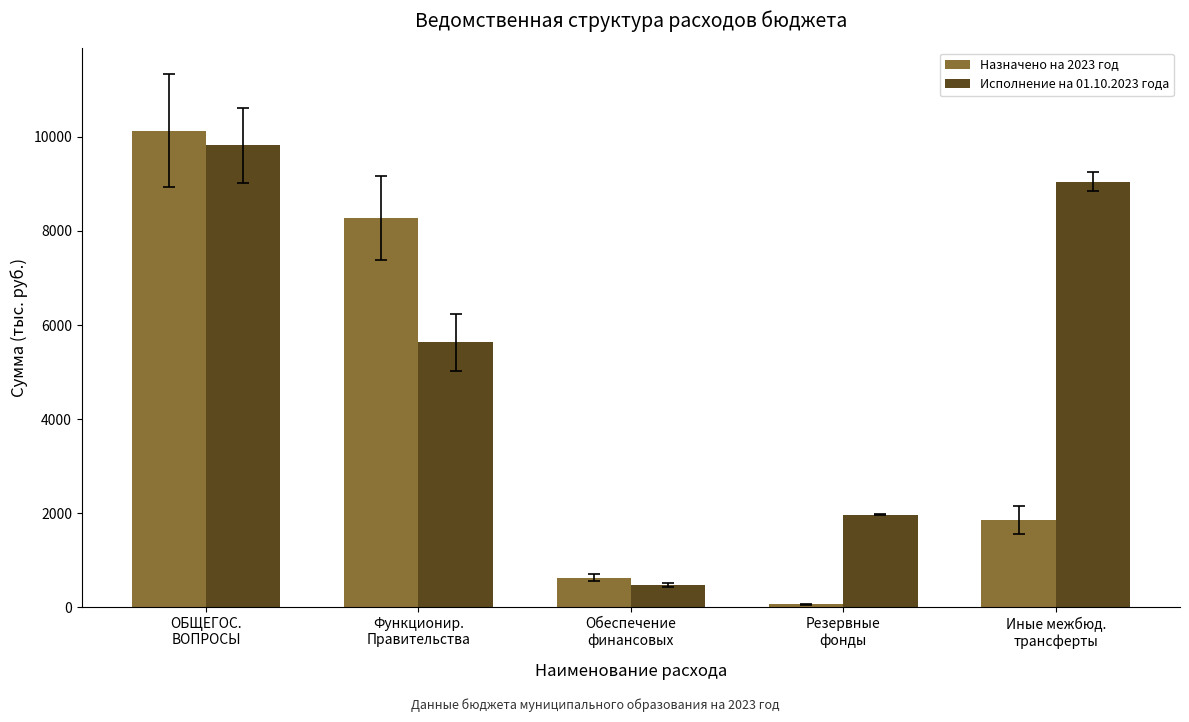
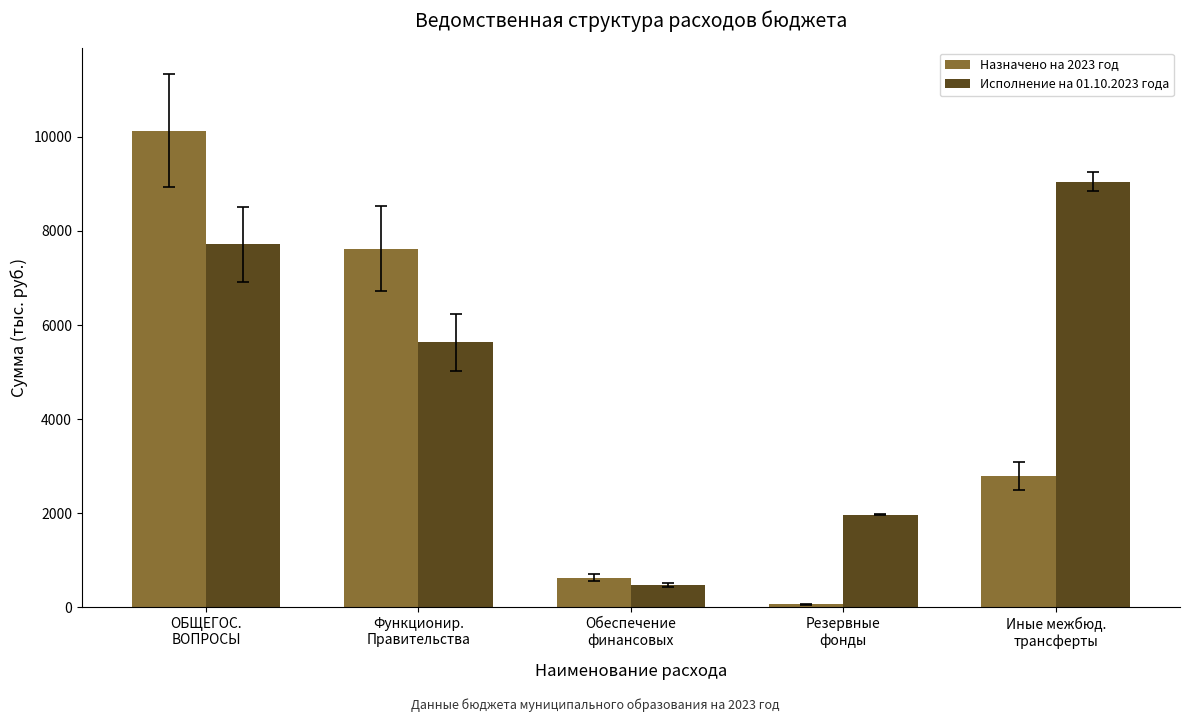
  {
    "Назначено на 2023 год": {
      "ОБЩЕГОС. ВОПРОСЫ": 10100,
-     "Функционир. Правительства": 8300,
+     "Функционир. Правительства": 7600,
      "Обеспечение финансовых": 600,
      "Резервные фонды": 100,
-     "Иные межбюд. трансферты": 1900
+     "Иные межбюд. трансферты": 2800
    },
    "Исполнение на 01.10.2023 года": {
-     "ОБЩЕГОС. ВОПРОСЫ": 9800,
+     "ОБЩЕГОС. ВОПРОСЫ": 7700,
      "Функционир. Правительства": 5600,
      "Обеспечение финансовых": 500,
      "Резервные фонды": 2000,
      "Иные межбюд. трансферты": 9000
    }
  }
